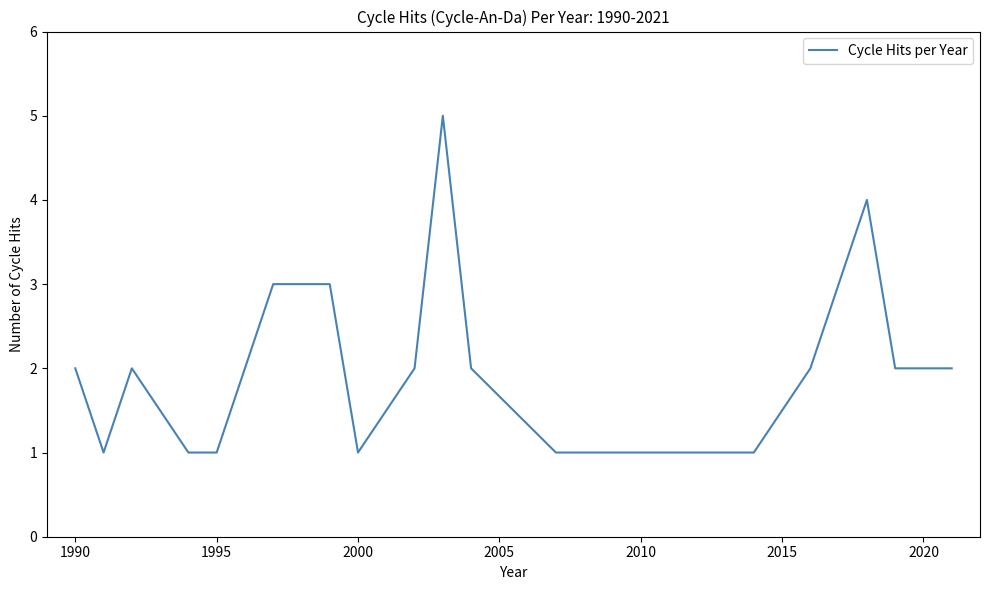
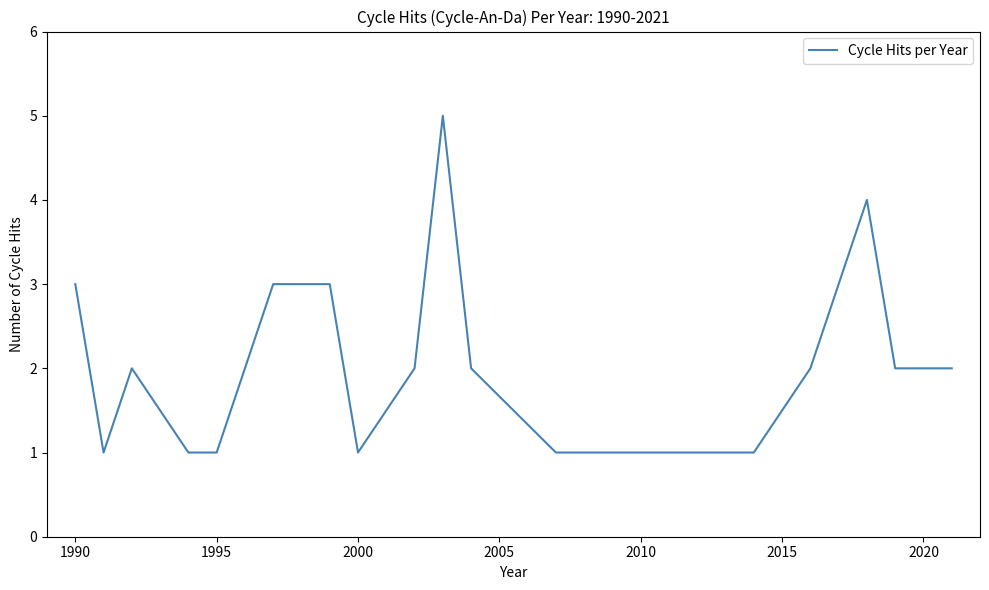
  {
-   "1990": 2,
+   "1990": 3,
    "1995": 1,
    "2000": 1
  }
